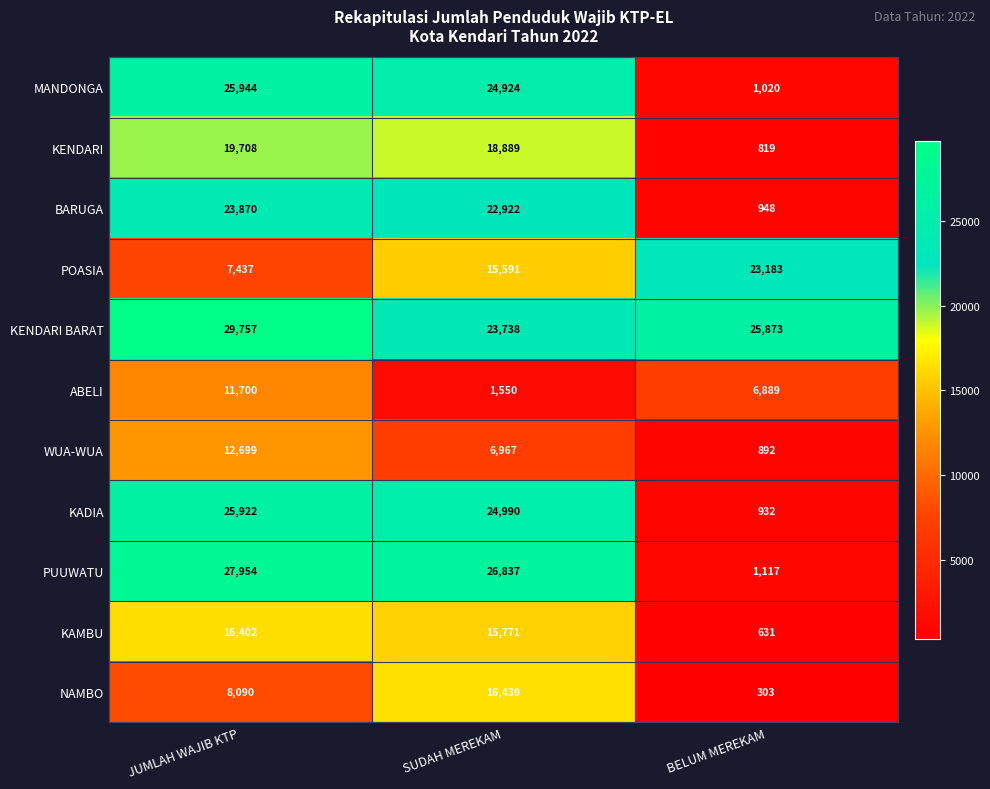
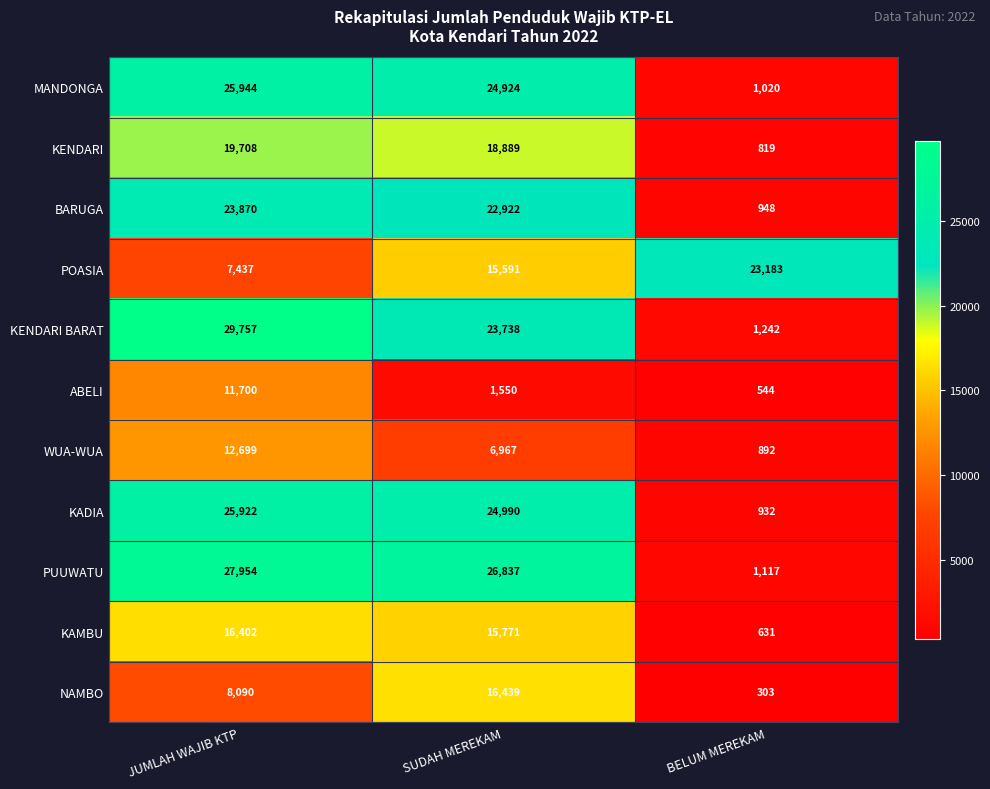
  {
    "MANDONGA": {
      "JUMLAH WAJIB KTP": "25,944",
      "SUDAH MEREKAM": "24,924",
      "BELUM MEREKAM": "1,020"
    },
    "KENDARI": {
      "JUMLAH WAJIB KTP": "19,708",
      "SUDAH MEREKAM": "18,889",
      "BELUM MEREKAM": "819"
    },
    "BARUGA": {
      "JUMLAH WAJIB KTP": "23,870",
      "SUDAH MEREKAM": "22,922",
      "BELUM MEREKAM": "948"
    },
    "POASIA": {
      "JUMLAH WAJIB KTP": "7,437",
      "SUDAH MEREKAM": "15,591",
      "BELUM MEREKAM": "23,183"
    },
    "KENDARI BARAT": {
      "JUMLAH WAJIB KTP": "29,757",
      "SUDAH MEREKAM": "23,738",
-     "BELUM MEREKAM": "25,873"
+     "BELUM MEREKAM": "1,242"
    },
    "ABELI": {
      "JUMLAH WAJIB KTP": "11,700",
      "SUDAH MEREKAM": "1,550",
-     "BELUM MEREKAM": "6,889"
+     "BELUM MEREKAM": "544"
    },
    "WUA-WUA": {
      "JUMLAH WAJIB KTP": "12,699",
      "SUDAH MEREKAM": "6,967",
      "BELUM MEREKAM": "892"
    },
    "KADIA": {
      "JUMLAH WAJIB KTP": "25,922",
      "SUDAH MEREKAM": "24,990",
      "BELUM MEREKAM": "932"
    },
    "PUUWATU": {
      "JUMLAH WAJIB KTP": "27,954",
      "SUDAH MEREKAM": "26,837",
      "BELUM MEREKAM": "1,117"
    },
    "KAMBU": {
      "JUMLAH WAJIB KTP": "16,402",
      "SUDAH MEREKAM": "15,771",
      "BELUM MEREKAM": "631"
    },
    "NAMBO": {
      "JUMLAH WAJIB KTP": "8,090",
      "SUDAH MEREKAM": "16,439",
      "BELUM MEREKAM": "303"
    }
  }
